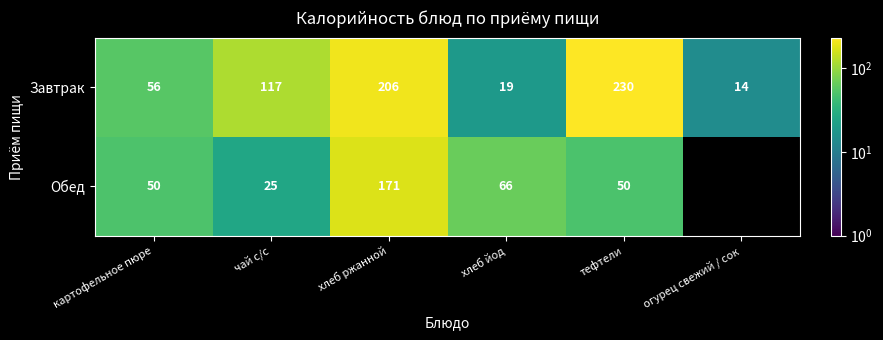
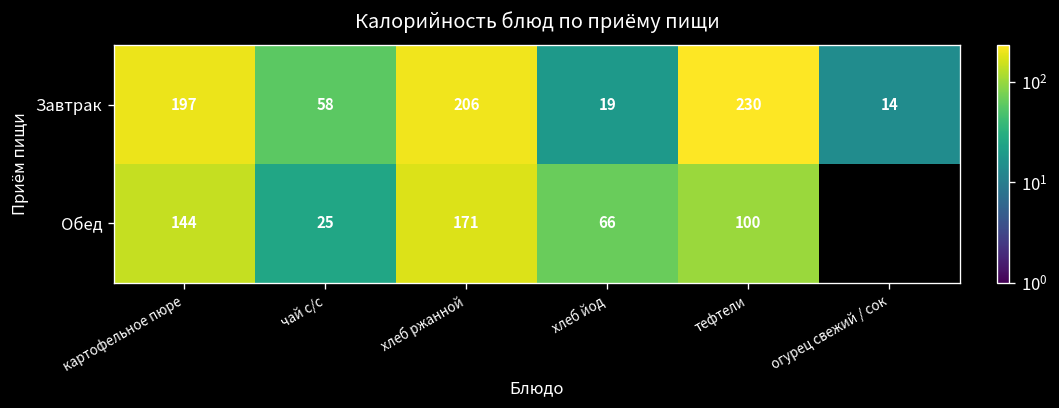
  {
    "Завтрак": {
-     "картофельное пюре": 56,
-     "чай с/с": 117,
+     "картофельное пюре": 197,
+     "чай с/с": 58,
      "хлеб ржанной": 206,
      "хлеб йод": 19,
      "тефтели": 230,
      "огурец свежий / сок": 14
    },
    "Обед": {
-     "картофельное пюре": 50,
+     "картофельное пюре": 144,
      "чай с/с": 25,
      "хлеб ржанной": 171,
      "хлеб йод": 66,
-     "тефтели": 50
+     "тефтели": 100
    }
  }
